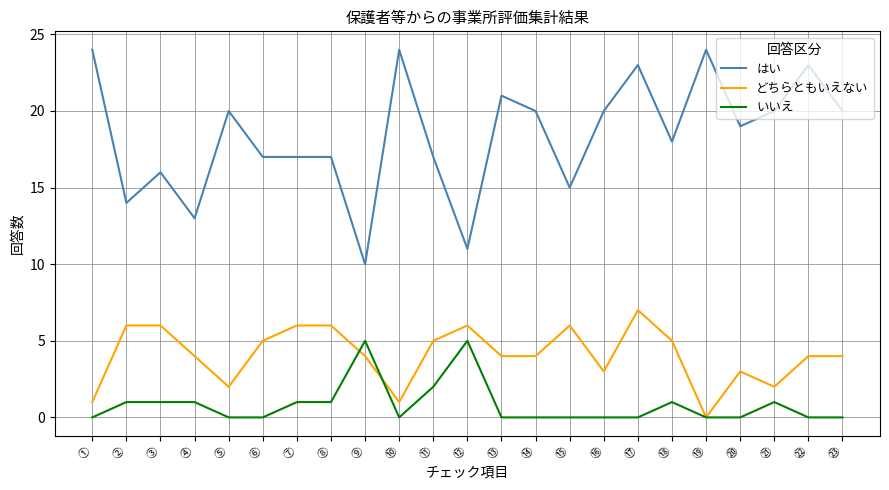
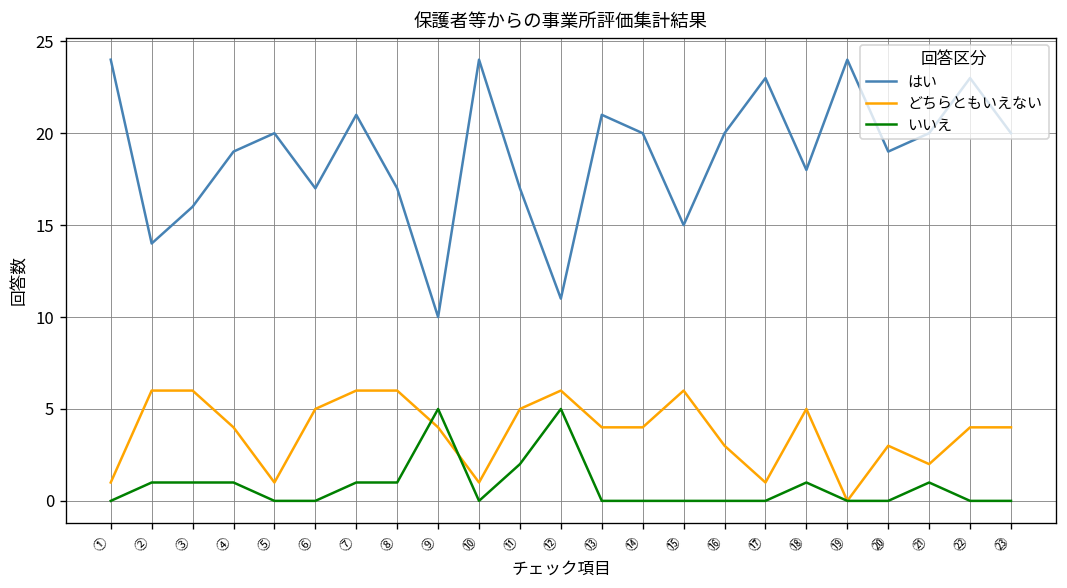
  {
    "はい": {
      "①": 24,
      "②": 14,
      "③": 16,
-     "④": 13,
+     "④": 19,
      "⑤": 20,
      "⑥": 17,
-     "⑦": 17,
+     "⑦": 21,
      "⑧": 17,
      "⑨": 10,
      "⑩": 24,
      "⑪": 17,
      "⑫": 11,
      "⑬": 21,
      "⑭": 20,
      "⑮": 15,
      "⑯": 20,
      "⑰": 23,
      "⑱": 18,
      "⑲": 24,
      "⑳": 19
    },
    "どちらともいえない": {
      "①": 1,
      "②": 6,
      "③": 6,
      "④": 4,
-     "⑤": 2,
+     "⑤": 1,
      "⑥": 5,
      "⑦": 6,
      "⑧": 6,
      "⑨": 4,
      "⑩": 1,
      "⑪": 5,
      "⑫": 6,
      "⑬": 4,
      "⑭": 4,
      "⑮": 6,
      "⑯": 3,
-     "⑰": 7,
+     "⑰": 1,
      "⑱": 5,
      "⑳": 3,
      "㉑": 2,
      "㉒": 4,
      "㉓": 4
    },
    "いいえ": {
      "①": 0,
      "②": 1,
      "③": 1,
      "④": 1,
      "⑤": 0,
      "⑥": 0,
      "⑦": 1,
      "⑧": 1,
      "⑨": 5,
      "⑩": 0,
      "⑪": 2,
      "⑫": 5,
      "⑬": 0,
      "⑭": 0,
      "⑮": 0,
      "⑯": 0,
      "⑰": 0,
      "⑱": 1,
      "⑳": 0,
      "㉑": 1,
      "㉒": 0,
      "㉓": 0
    }
  }
